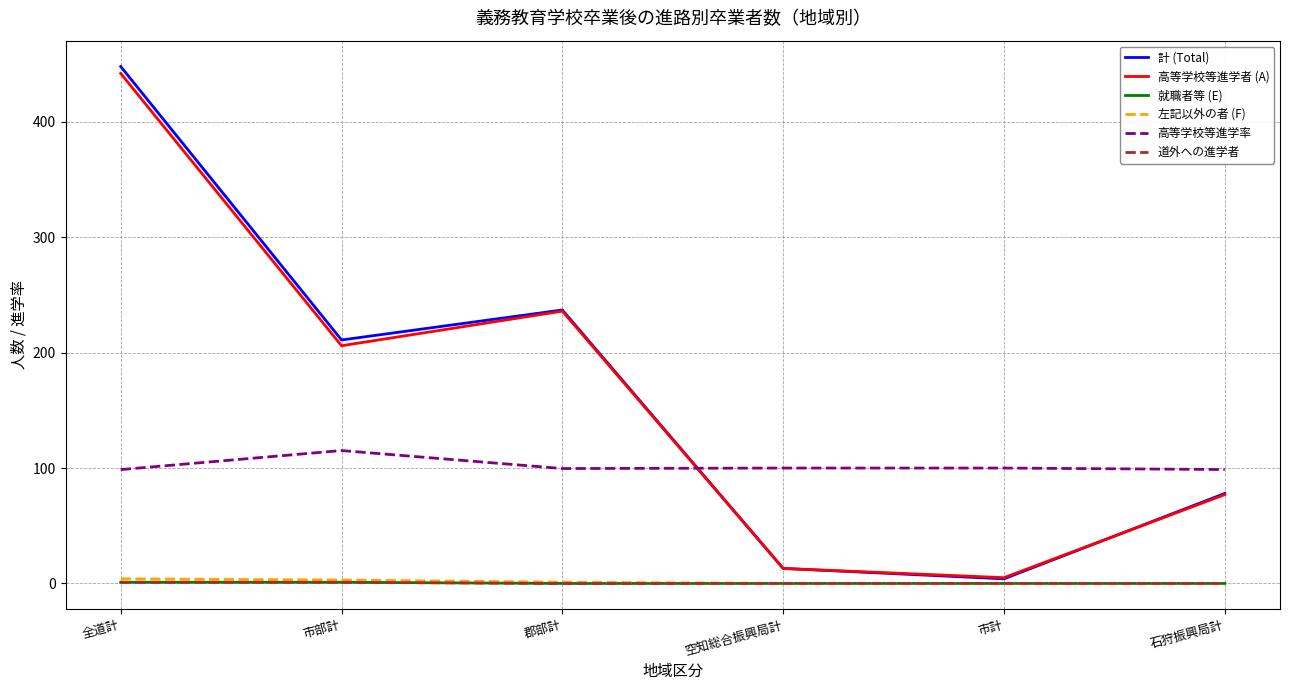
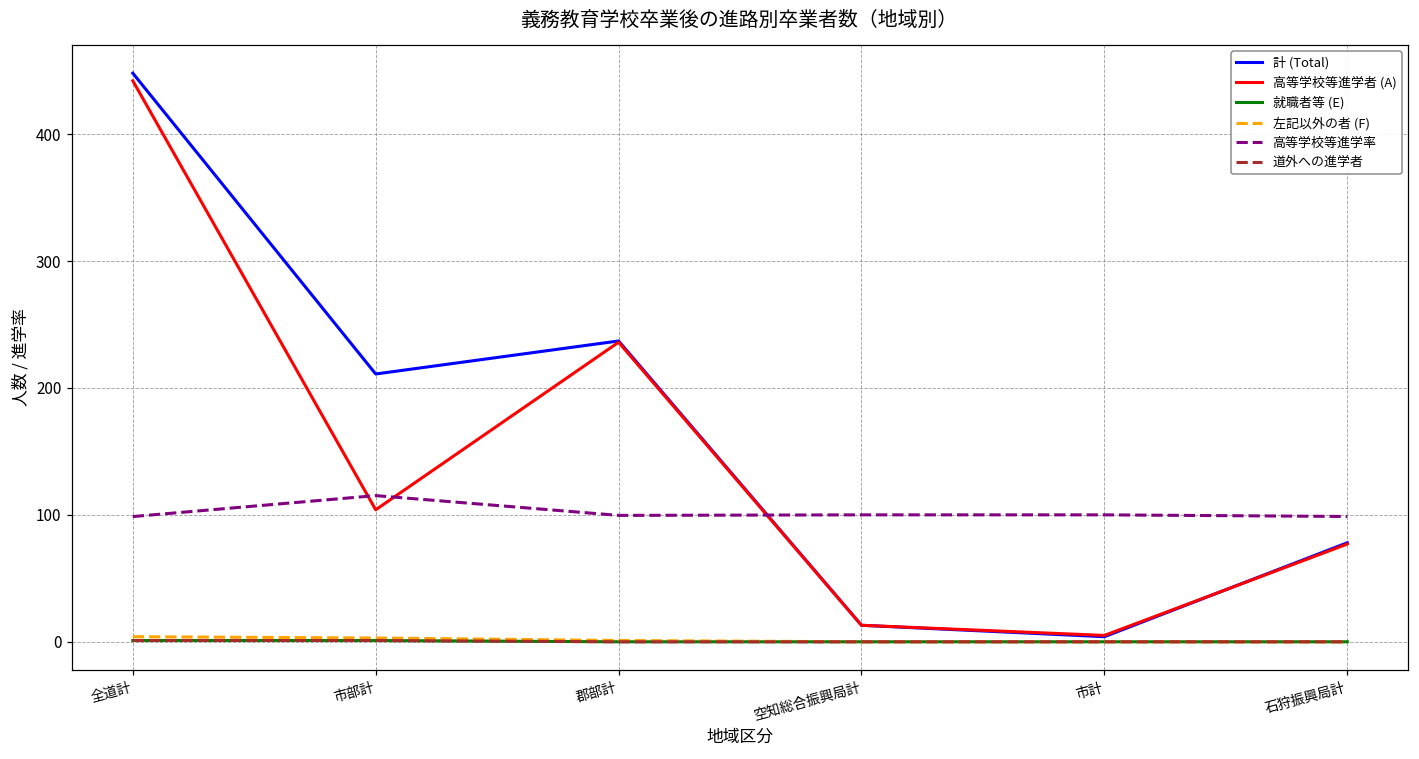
  {
    "計 (Total)": {
      "全道計": 448,
      "市部計": 211
    },
    "高等学校等進学者 (A)": {
      "全道計": 442,
-     "市部計": 206
+     "市部計": 104
    },
    "道外への進学者": {
      "全道計": 1
    },
    "左記以外の者 (F)": {
      "全道計": 4
    },
    "高等学校等進学率": {
      "全道計": 99,
      "市部計": 115,
      "郡部計": 100,
      "空知総合振興局計": 100,
      "市計": 100,
      "石狩振興局計": 99
    }
  }
